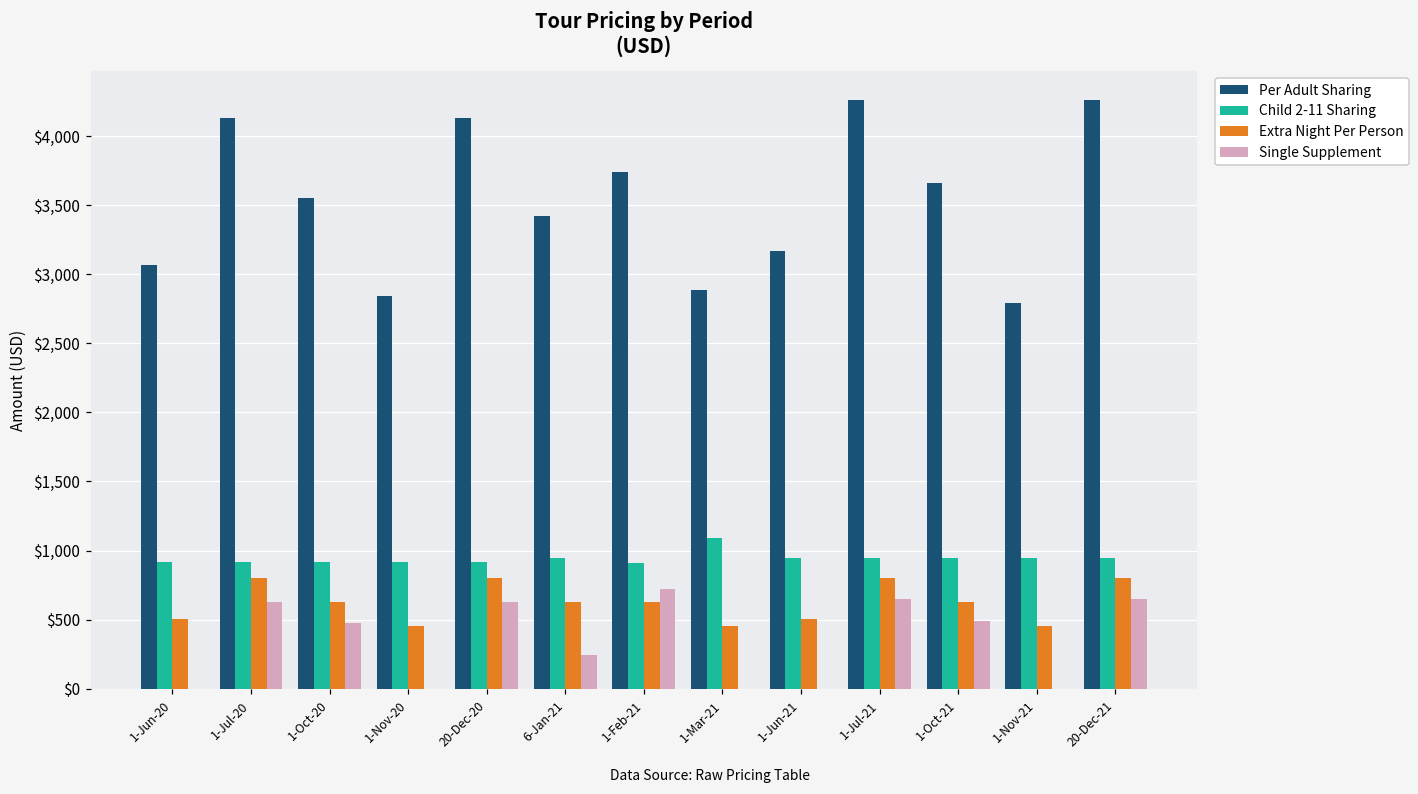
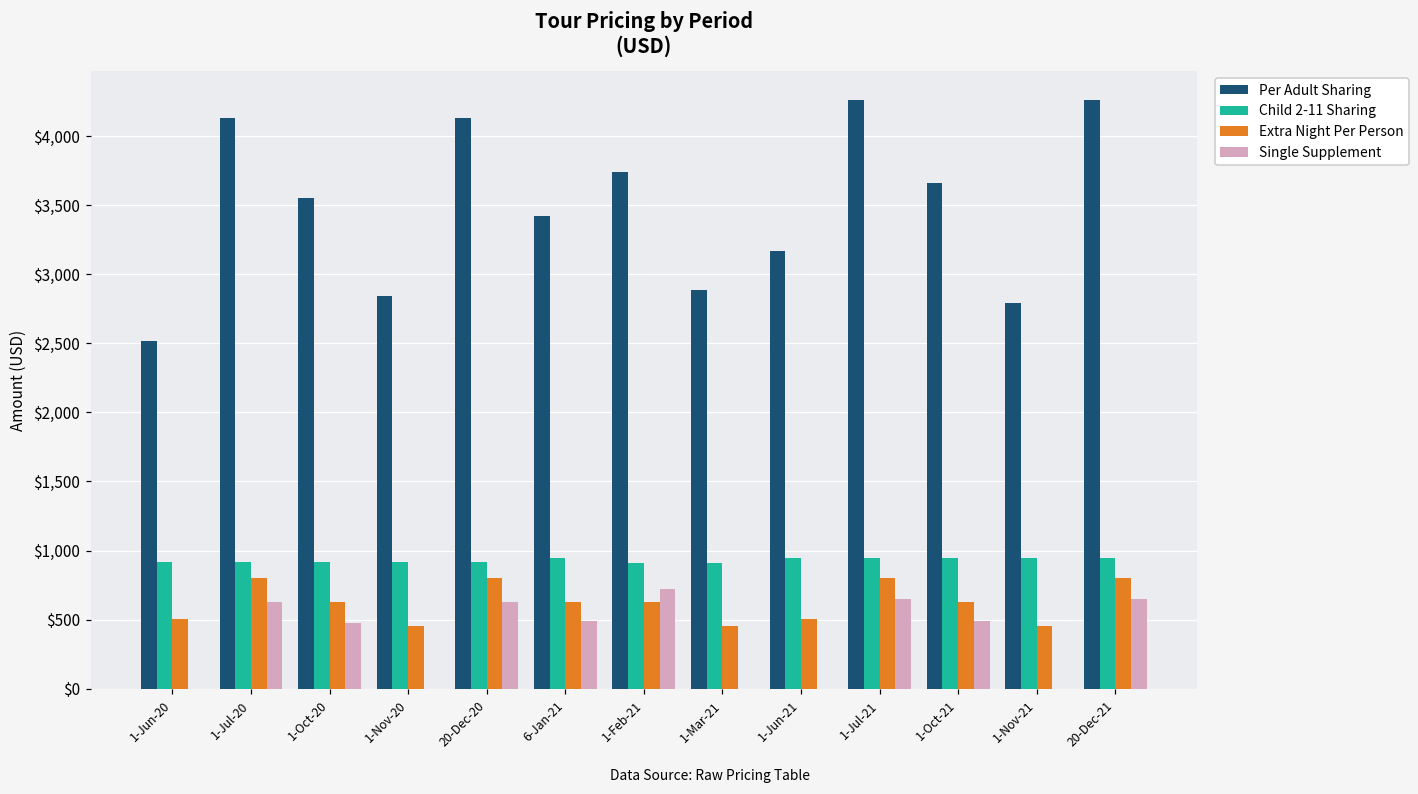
  {
    "Per Adult Sharing": {
-     "1-Jun-20": "$3,070",
+     "1-Jun-20": "$2,520",
      "1-Jul-20": "$4,130",
      "1-Oct-20": "$3,550",
      "1-Nov-20": "$2,840",
      "20-Dec-20": "$4,130",
      "6-Jan-21": "$3,420",
      "1-Feb-21": "$3,740",
      "1-Mar-21": "$2,890",
      "1-Jun-21": "$3,170",
      "1-Jul-21": "$4,260",
      "1-Oct-21": "$3,660",
      "1-Nov-21": "$2,790",
      "20-Dec-21": "$4,260"
    },
    "Child 2-11 Sharing": {
      "1-Jun-20": "$920",
      "1-Jul-20": "$920",
      "1-Oct-20": "$920",
      "1-Nov-20": "$920",
      "20-Dec-20": "$920",
      "6-Jan-21": "$940",
      "1-Feb-21": "$910",
-     "1-Mar-21": "$1,090",
+     "1-Mar-21": "$910",
      "1-Jun-21": "$940",
      "1-Jul-21": "$940",
      "1-Oct-21": "$940",
      "1-Nov-21": "$940",
      "20-Dec-21": "$940"
    },
    "Extra Night Per Person": {
      "1-Jun-20": "$510",
      "1-Jul-20": "$800",
      "1-Oct-20": "$630",
      "1-Nov-20": "$460",
      "20-Dec-20": "$800",
      "6-Jan-21": "$630",
      "1-Feb-21": "$630",
      "1-Mar-21": "$460",
      "1-Jun-21": "$510",
      "1-Jul-21": "$800",
      "1-Oct-21": "$630",
      "1-Nov-21": "$460",
      "20-Dec-21": "$800"
    },
    "Single Supplement": {
      "1-Jun-20": "$0",
      "1-Jul-20": "$630",
      "1-Oct-20": "$480",
      "1-Nov-20": "$0",
      "20-Dec-20": "$630",
-     "6-Jan-21": "$240",
+     "6-Jan-21": "$490",
      "1-Feb-21": "$720",
      "1-Mar-21": "$0",
      "1-Jun-21": "$0",
      "1-Jul-21": "$650",
      "1-Oct-21": "$490",
      "1-Nov-21": "$0",
      "20-Dec-21": "$650"
    }
  }
